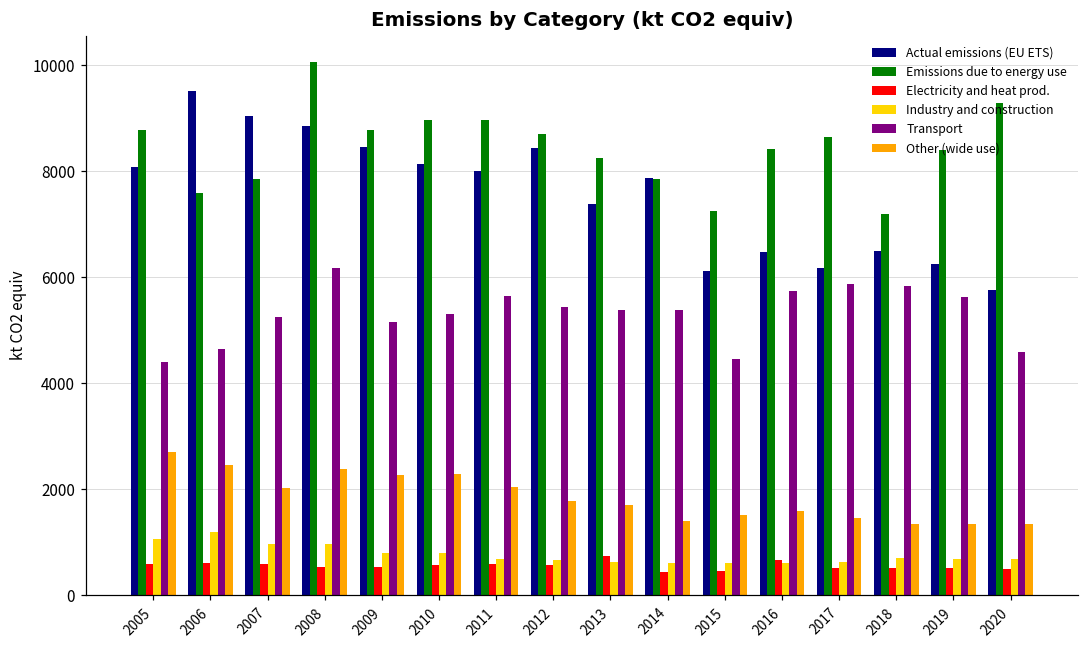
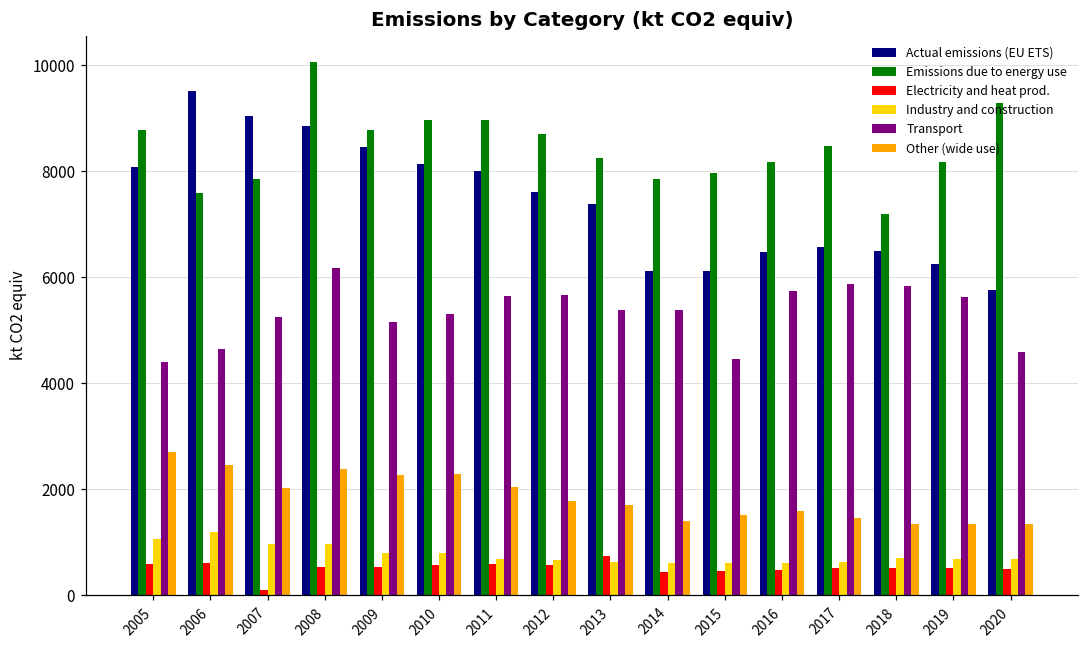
  {
    "Actual emissions (EU ETS)": {
      "2005": 8100,
      "2006": 9500,
      "2007": 9000,
      "2008": 8900,
      "2009": 8400,
      "2010": 8100,
      "2011": 8000,
-     "2012": 8400,
+     "2012": 7600,
      "2013": 7400,
-     "2014": 7900,
+     "2014": 6100,
      "2015": 6100,
      "2016": 6500,
-     "2017": 6200,
+     "2017": 6600,
      "2018": 6500,
      "2019": 6300,
      "2020": 5800
    },
    "Emissions due to energy use": {
      "2005": 8800,
      "2006": 7600,
      "2007": 7800,
      "2008": 10100,
      "2009": 8800,
      "2010": 9000,
      "2011": 9000,
      "2012": 8700,
      "2013": 8200,
      "2014": 7900,
-     "2015": 7300,
-     "2016": 8400,
-     "2017": 8600,
+     "2015": 8000,
+     "2016": 8200,
+     "2017": 8500,
      "2018": 7200,
-     "2019": 8400,
+     "2019": 8200,
      "2020": 9300
    },
    "Electricity and heat prod.": {
      "2005": 600,
      "2006": 600,
-     "2007": 600,
+     "2007": 100,
      "2008": 500,
      "2009": 500,
      "2010": 600,
      "2011": 600,
      "2012": 600,
      "2013": 800,
      "2014": 400,
      "2015": 500,
-     "2016": 700,
+     "2016": 500,
      "2017": 500,
      "2018": 500,
      "2019": 500,
      "2020": 500
    },
    "Transport": {
      "2005": 4400,
      "2006": 4600,
      "2007": 5200,
      "2008": 6200,
      "2009": 5200,
      "2010": 5300,
      "2011": 5700,
-     "2012": 5400,
+     "2012": 5700,
      "2013": 5400,
      "2014": 5400,
      "2015": 4500,
      "2016": 5700,
      "2017": 5900,
      "2018": 5800,
      "2019": 5600,
      "2020": 4600
    }
  }
